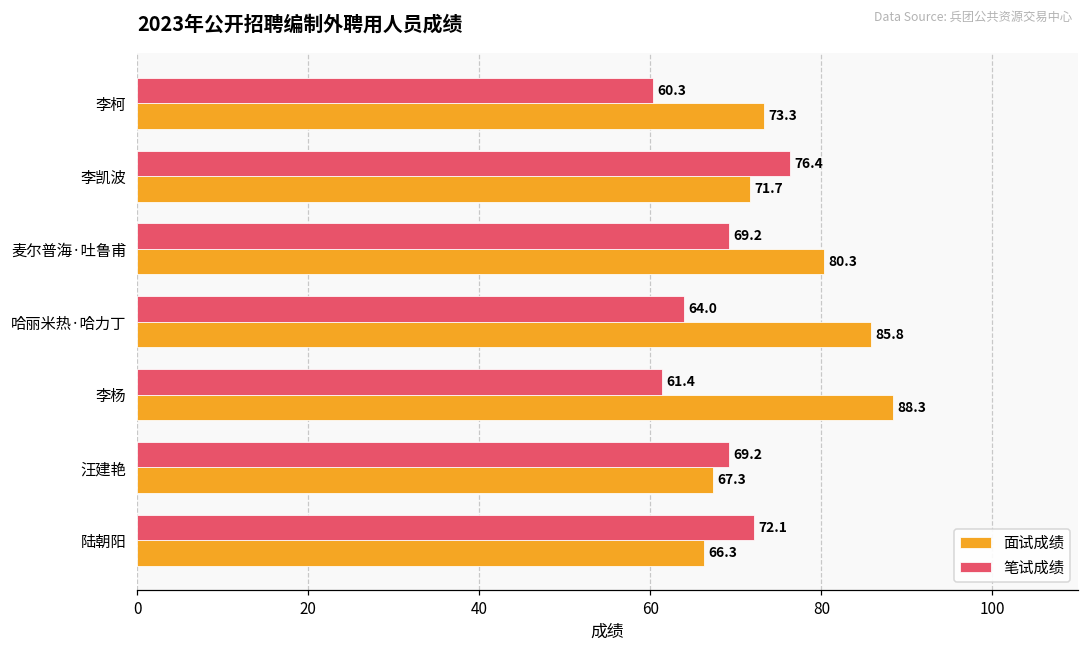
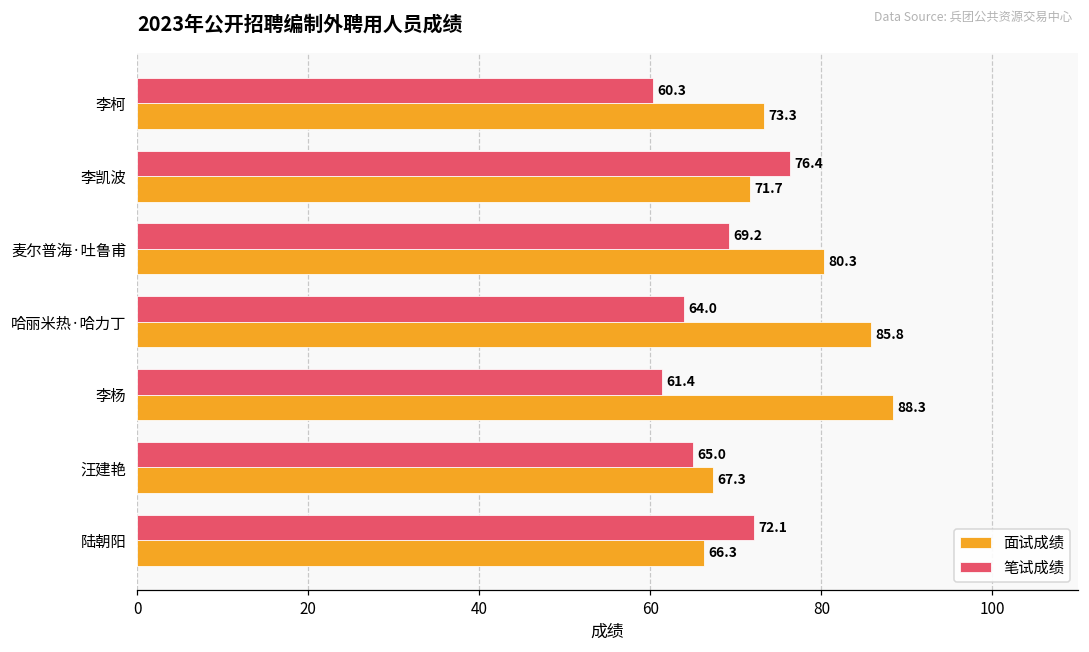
  {
    "面试成绩": {
      "李柯": 73.3,
      "李凯波": 71.7,
      "麦尔普海·吐鲁甫": 80.3,
      "哈丽米热·哈力丁": 85.8,
      "李杨": 88.3,
      "汪建艳": 67.3,
      "陆朝阳": 66.3
    },
    "笔试成绩": {
      "李柯": 60.3,
      "李凯波": 76.4,
      "麦尔普海·吐鲁甫": 69.2,
      "哈丽米热·哈力丁": 64.0,
      "李杨": 61.4,
-     "汪建艳": 69.2,
+     "汪建艳": 65.0,
      "陆朝阳": 72.1
    }
  }
